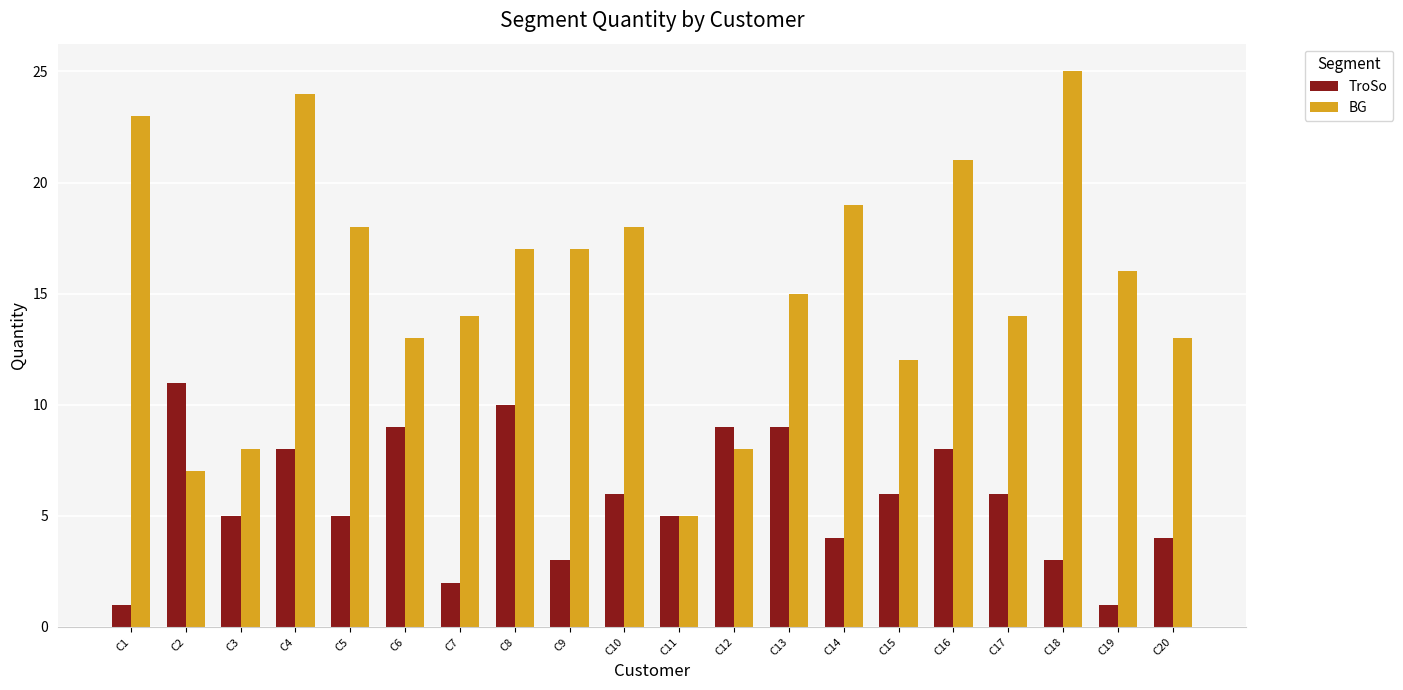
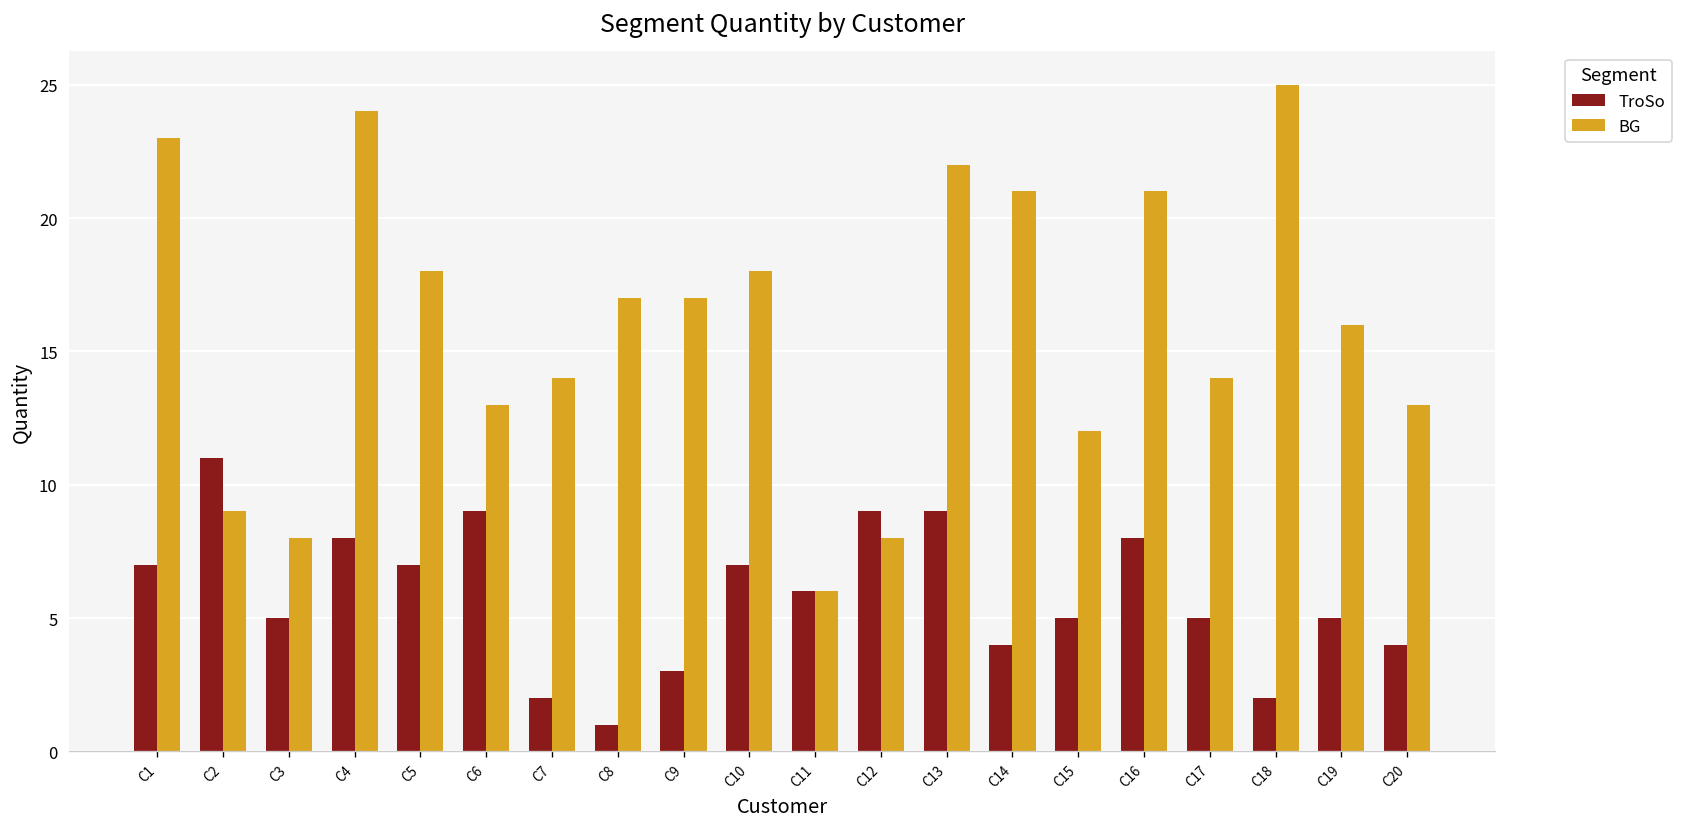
  {
    "TroSo": {
-     "C1": 1,
+     "C1": 7,
      "C2": 11,
      "C3": 5,
      "C4": 8,
-     "C5": 5,
+     "C5": 7,
      "C6": 9,
      "C7": 2,
-     "C8": 10,
+     "C8": 1,
      "C9": 3,
-     "C10": 6,
-     "C11": 5,
+     "C10": 7,
+     "C11": 6,
      "C12": 9,
      "C13": 9,
      "C14": 4,
-     "C15": 6,
+     "C15": 5,
      "C16": 8,
-     "C17": 6,
-     "C18": 3,
-     "C19": 1,
+     "C17": 5,
+     "C18": 2,
+     "C19": 5,
      "C20": 4
    },
    "BG": {
      "C1": 23,
-     "C2": 7,
+     "C2": 9,
      "C3": 8,
      "C4": 24,
      "C5": 18,
      "C6": 13,
      "C7": 14,
      "C8": 17,
      "C9": 17,
      "C10": 18,
-     "C11": 5,
+     "C11": 6,
      "C12": 8,
-     "C13": 15,
-     "C14": 19,
+     "C13": 22,
+     "C14": 21,
      "C15": 12,
      "C16": 21,
      "C17": 14,
      "C18": 25,
      "C19": 16,
      "C20": 13
    }
  }
